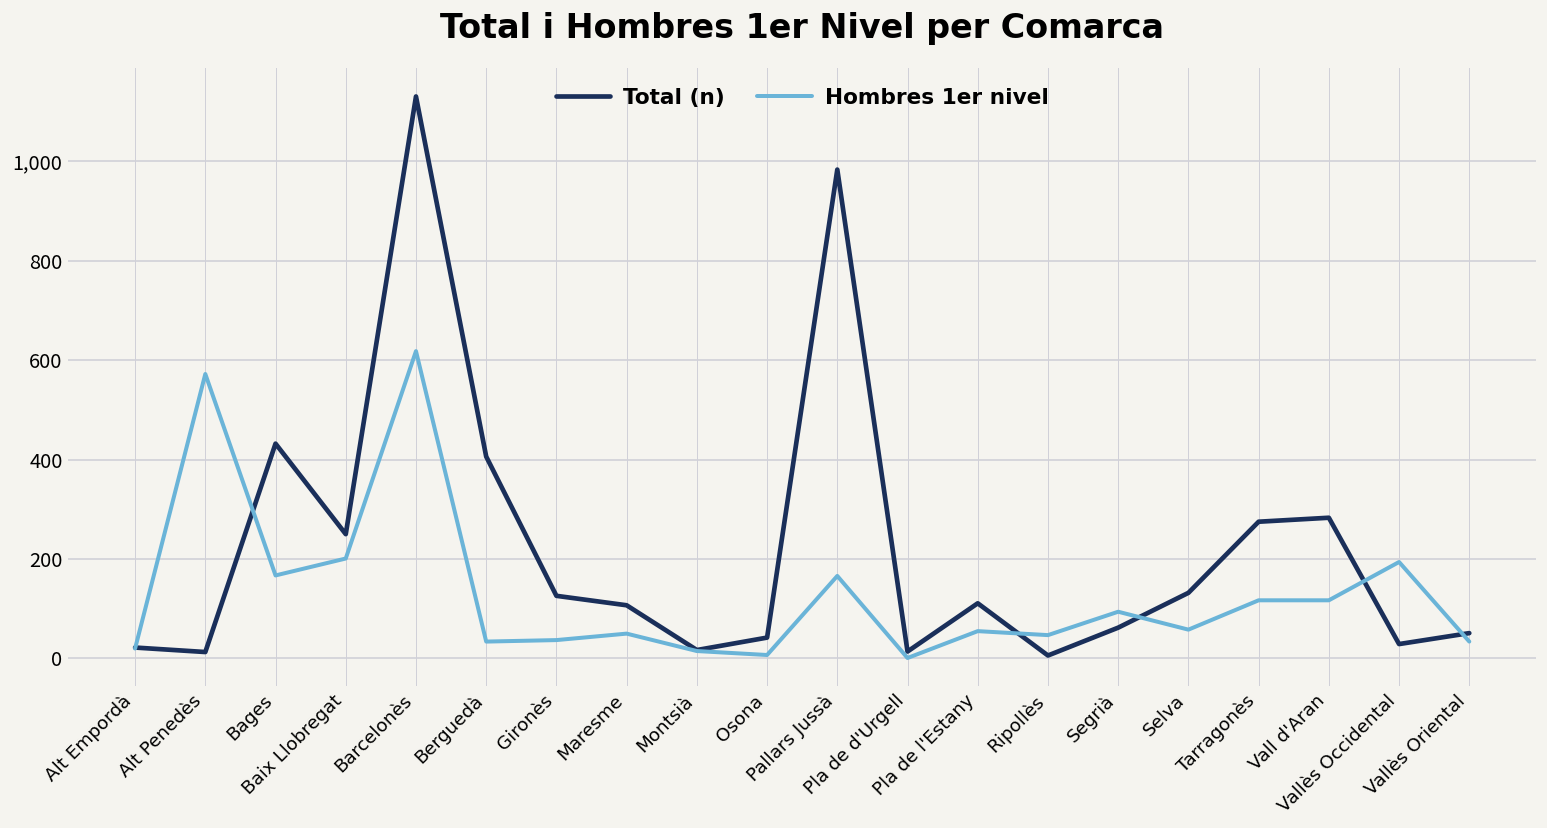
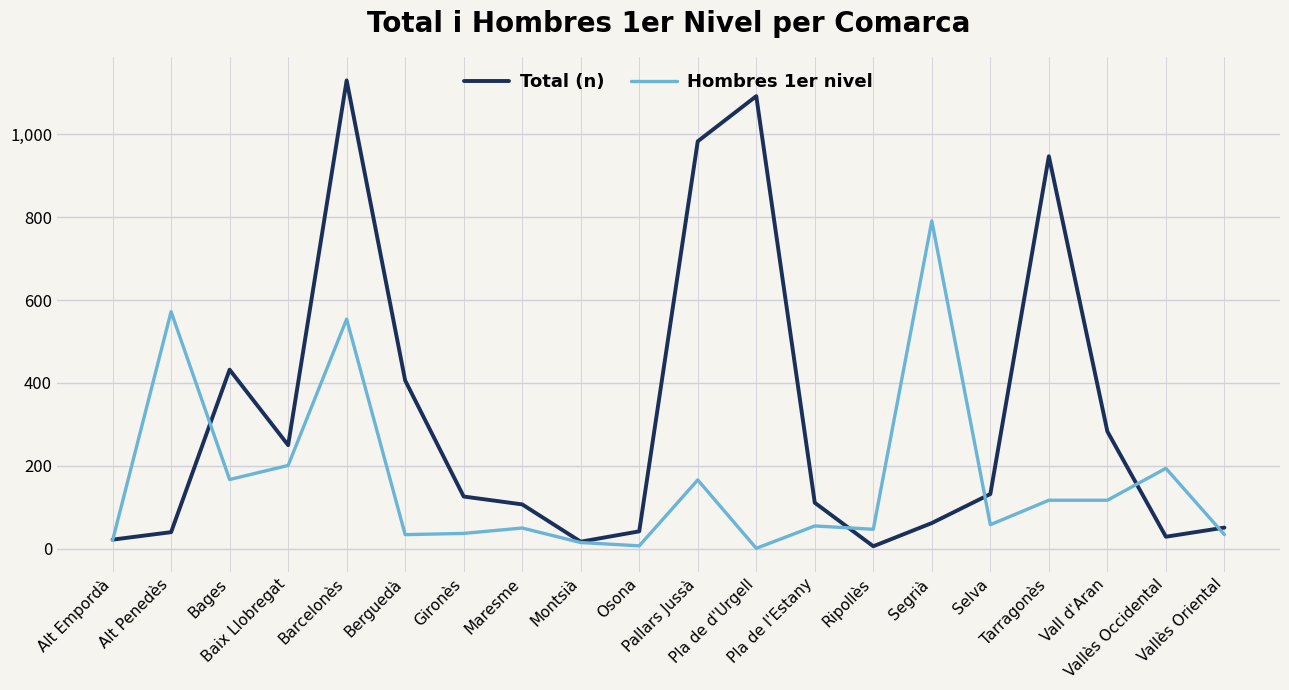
  {
    "Total (n)": {
-     "Alt Penedès": "10",
+     "Alt Penedès": "40",
      "Bages": "430",
      "Baix Llobregat": "250",
      "Barcelonès": "1,130",
      "Berguedà": "410",
      "Gironès": "130",
      "Maresme": "110",
      "Osona": "40",
      "Pallars Jussà": "980",
-     "Pla de d'Urgell": "10",
+     "Pla de d'Urgell": "1,090",
      "Pla de l'Estany": "110",
      "Ripollès": "10",
      "Segrià": "60",
      "Selva": "130",
-     "Tarragonès": "280",
+     "Tarragonès": "950",
      "Vall d'Aran": "280",
      "Vallès Occidental": "30",
      "Vallès Oriental": "50"
    },
    "Hombres 1er nivel": {
      "Alt Penedès": "570",
      "Bages": "170",
      "Baix Llobregat": "200",
-     "Barcelonès": "620",
+     "Barcelonès": "550",
      "Berguedà": "30",
      "Gironès": "40",
      "Maresme": "50",
      "Osona": "10",
      "Pallars Jussà": "170",
      "Pla de d'Urgell": "0",
      "Pla de l'Estany": "60",
      "Ripollès": "50",
-     "Segrià": "90",
+     "Segrià": "790",
      "Selva": "60",
      "Tarragonès": "120",
      "Vall d'Aran": "120",
      "Vallès Occidental": "190",
      "Vallès Oriental": "30"
    }
  }
